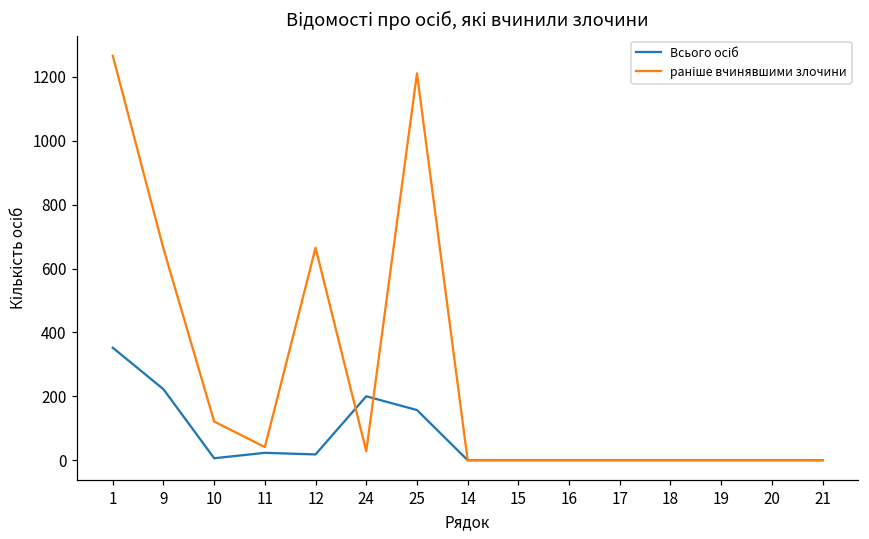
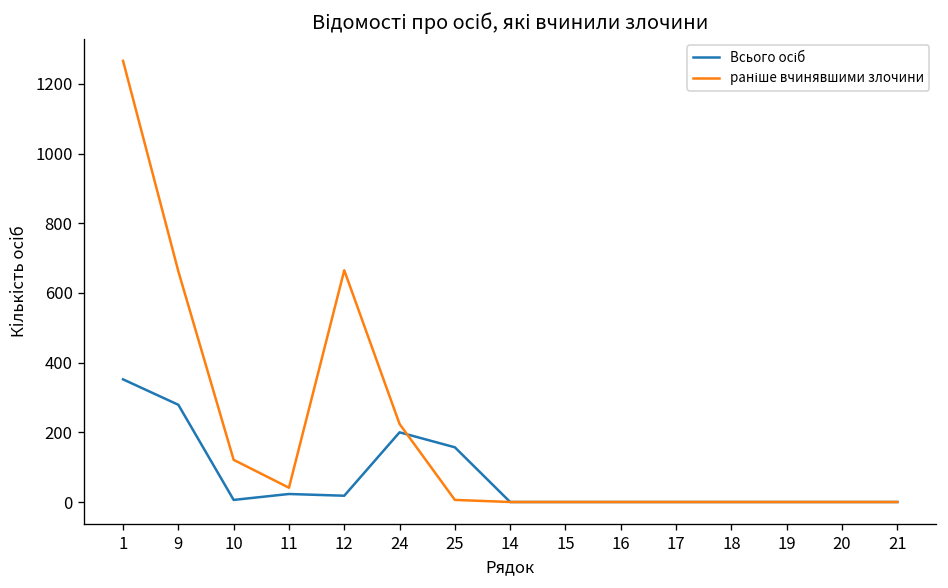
  {
    "Всього осіб": {
      "1": 350,
-     "9": 220,
+     "9": 280,
      "10": 10,
      "11": 20,
      "12": 20,
      "24": 200,
      "25": 160
    },
    "раніше вчинявшими злочини": {
      "1": 1270,
      "9": 660,
      "10": 120,
      "11": 40,
      "12": 670,
-     "24": 30,
-     "25": 1210
+     "24": 220,
+     "25": 10
    }
  }
